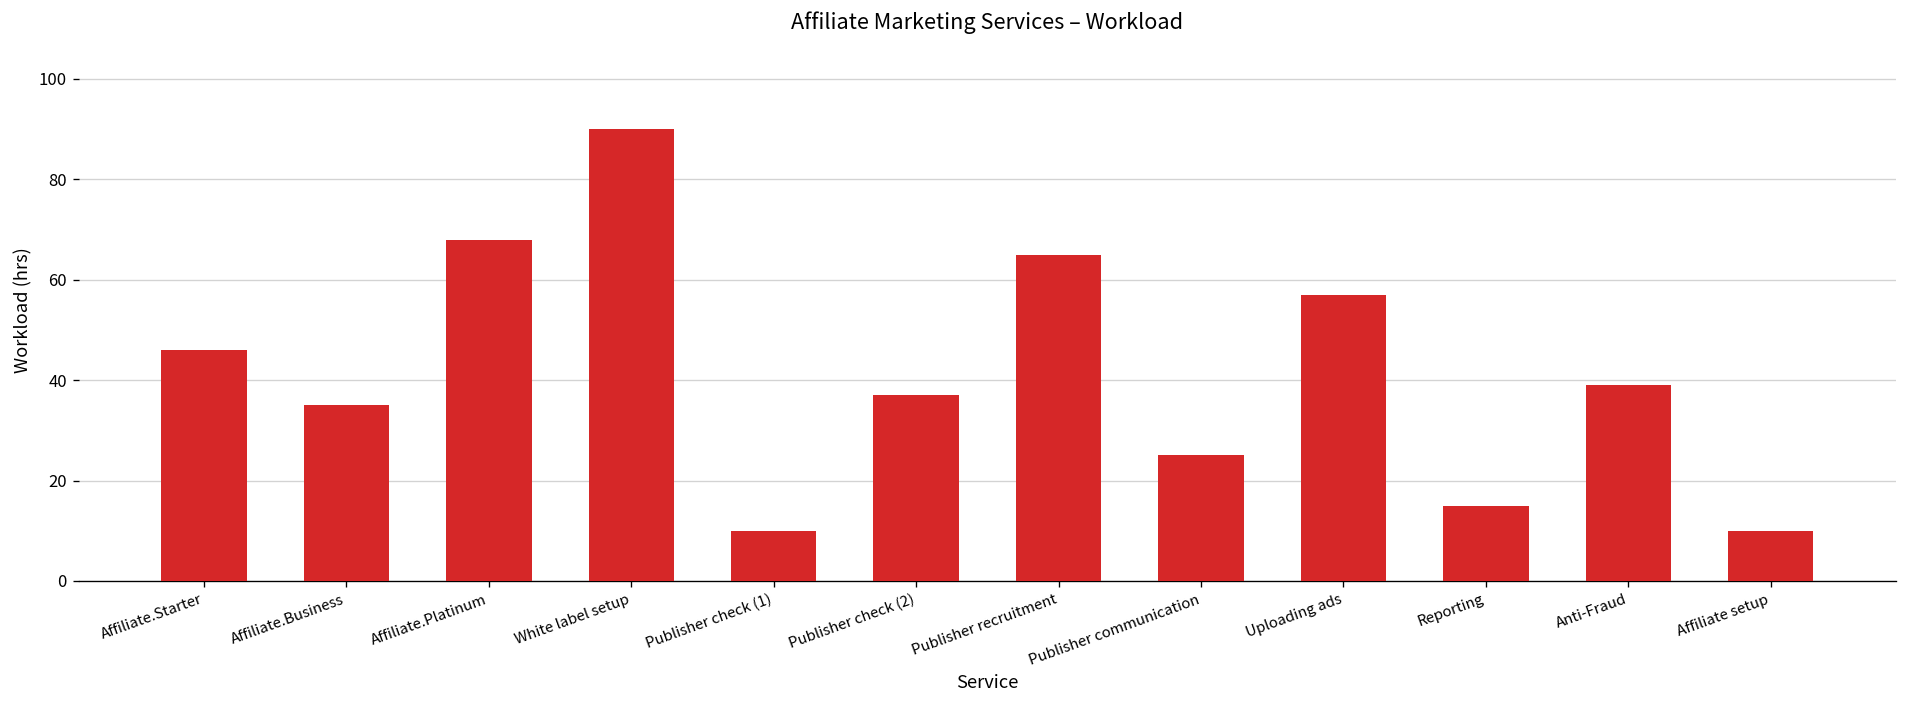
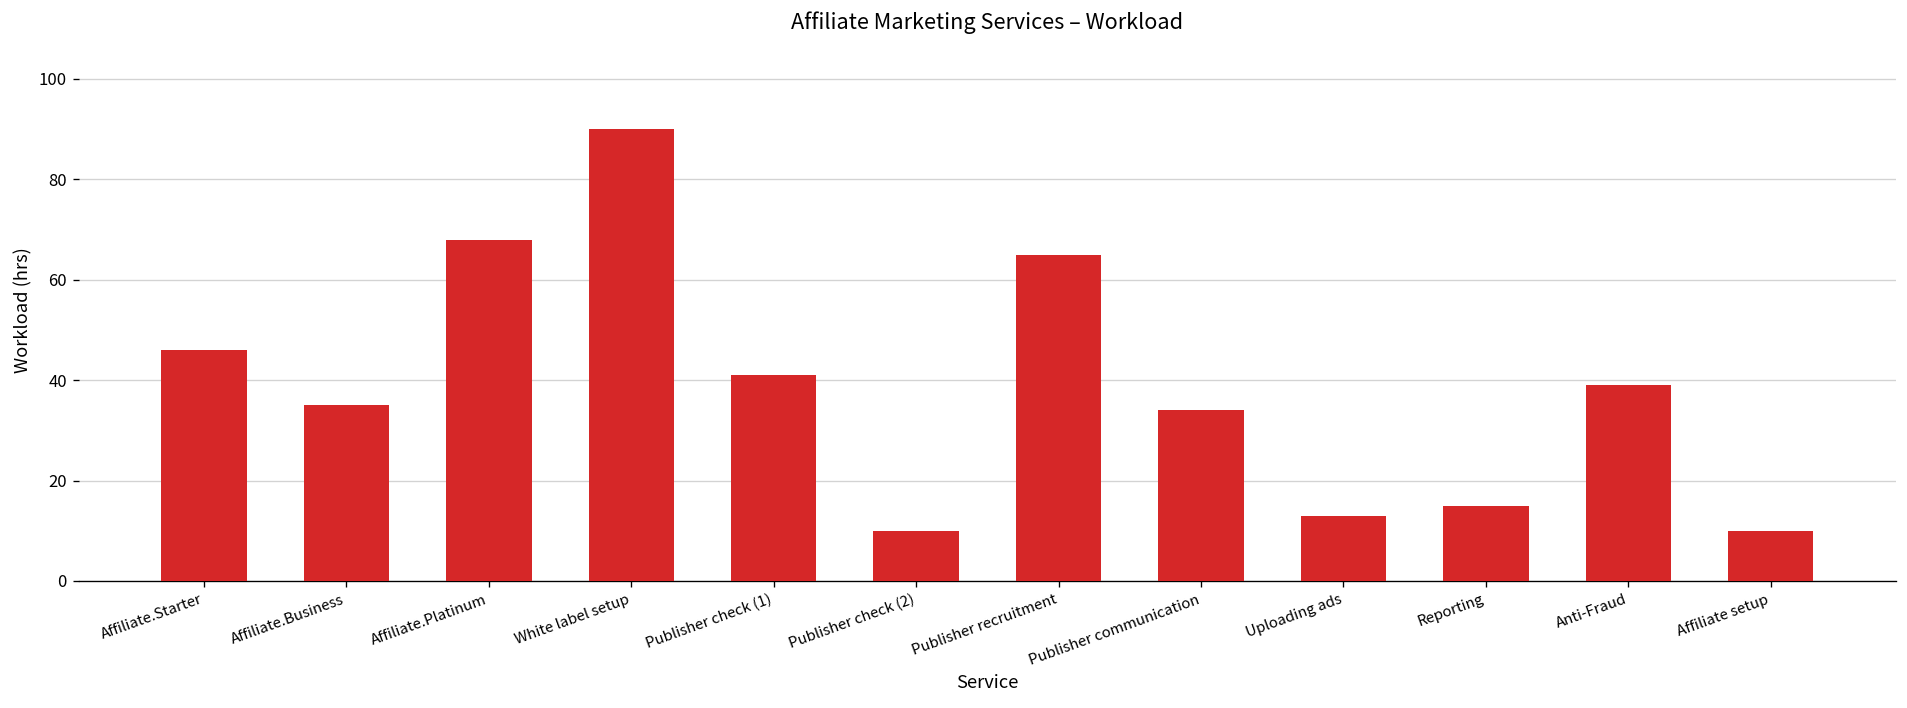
  {
    "Affiliate.Starter": 46,
    "Affiliate.Business": 35,
    "Affiliate.Platinum": 68,
    "White label setup": 90,
-   "Publisher check (1)": 10,
-   "Publisher check (2)": 37,
+   "Publisher check (1)": 41,
+   "Publisher check (2)": 10,
    "Publisher recruitment": 65,
-   "Publisher communication": 25,
-   "Uploading ads": 57,
+   "Publisher communication": 34,
+   "Uploading ads": 13,
    "Reporting": 15,
    "Anti-Fraud": 39,
    "Affiliate setup": 10
  }
